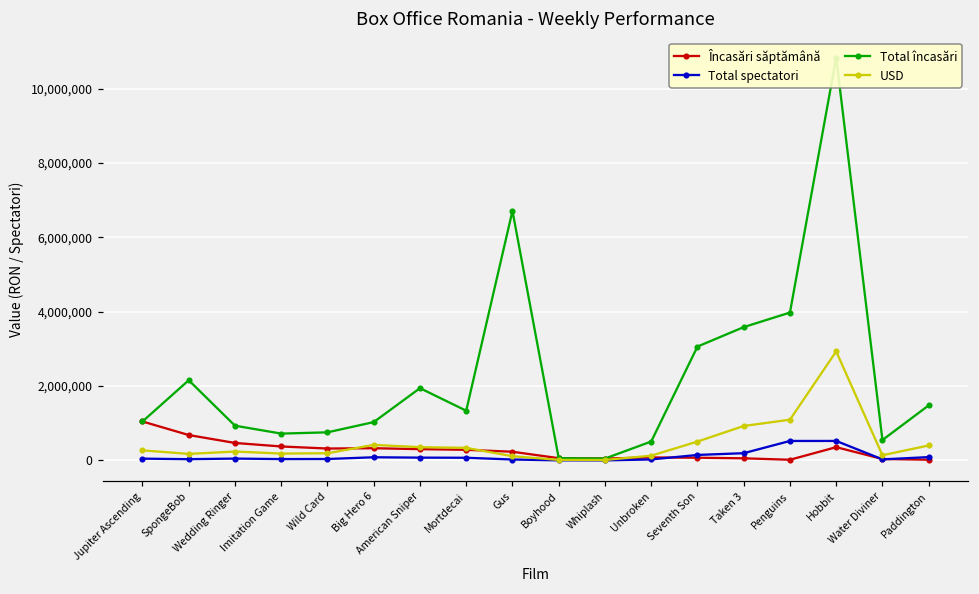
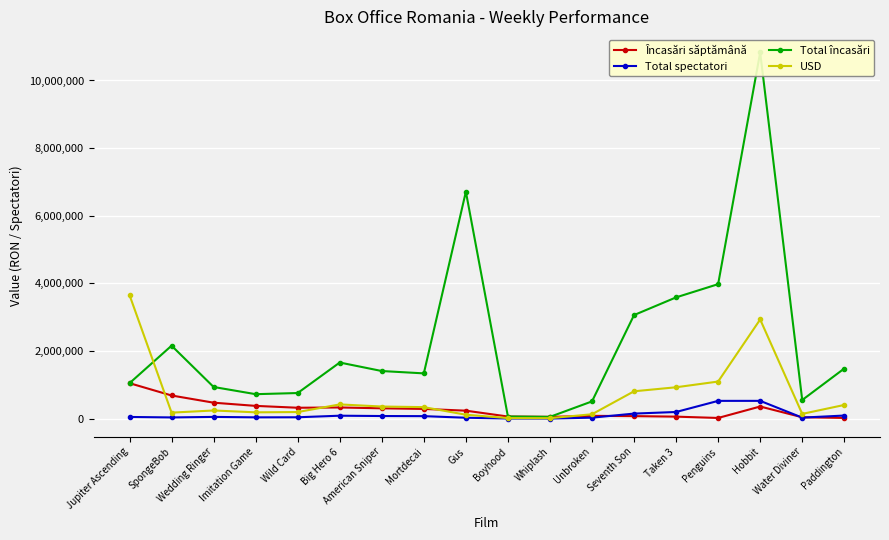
  {
    "Încasări săptămână": {
      "SpongeBob": "700,000",
      "Wedding Ringer": "500,000",
      "Imitation Game": "400,000",
      "Wild Card": "300,000",
      "Big Hero 6": "300,000",
      "Gus": "200,000",
      "Taken 3": "100,000",
      "Penguins": "0",
      "Hobbit": "400,000"
    },
    "Total spectatori": {
      "Jupiter Ascending": "0",
      "SpongeBob": "0",
      "Wedding Ringer": "100,000",
      "Imitation Game": "0",
      "Wild Card": "0",
      "Big Hero 6": "100,000",
      "American Sniper": "100,000",
      "Mortdecai": "100,000",
      "Gus": "0",
      "Taken 3": "200,000",
      "Penguins": "500,000",
      "Hobbit": "500,000"
    },
    "Total încasări": {
      "SpongeBob": "2,200,000",
      "Wedding Ringer": "900,000",
      "Imitation Game": "700,000",
      "Wild Card": "800,000",
-     "Big Hero 6": "1,000,000",
-     "American Sniper": "1,900,000",
+     "Big Hero 6": "1,700,000",
+     "American Sniper": "1,400,000",
      "Mortdecai": "1,300,000",
      "Gus": "6,700,000",
      "Unbroken": "500,000",
      "Seventh Son": "3,100,000",
      "Taken 3": "3,600,000",
      "Penguins": "4,000,000",
      "Water Diviner": "600,000",
      "Paddington": "1,500,000"
    },
    "USD": {
-     "Jupiter Ascending": "300,000",
+     "Jupiter Ascending": "3,700,000",
      "SpongeBob": "200,000",
      "Wedding Ringer": "200,000",
      "Imitation Game": "200,000",
      "Wild Card": "200,000",
      "Big Hero 6": "400,000",
      "Gus": "100,000",
-     "Seventh Son": "500,000",
+     "Seventh Son": "800,000",
      "Taken 3": "900,000",
      "Penguins": "1,100,000",
      "Hobbit": "2,900,000",
      "Water Diviner": "100,000",
      "Paddington": "400,000"
    }
  }
